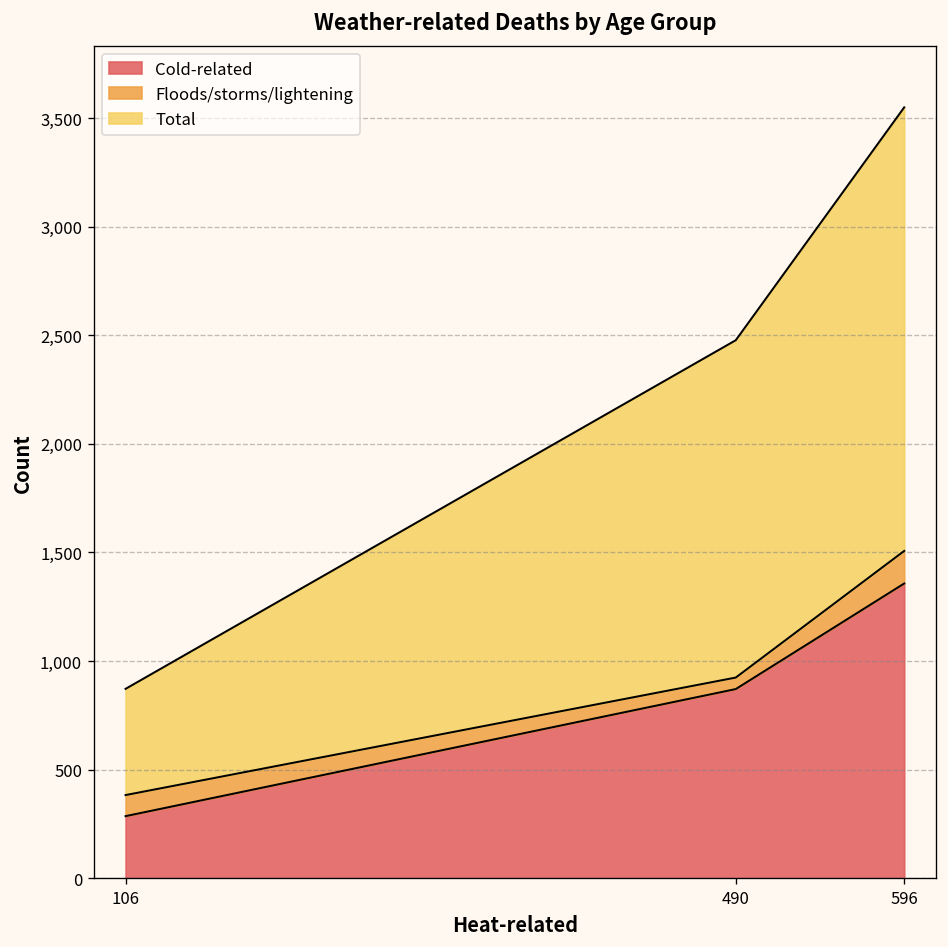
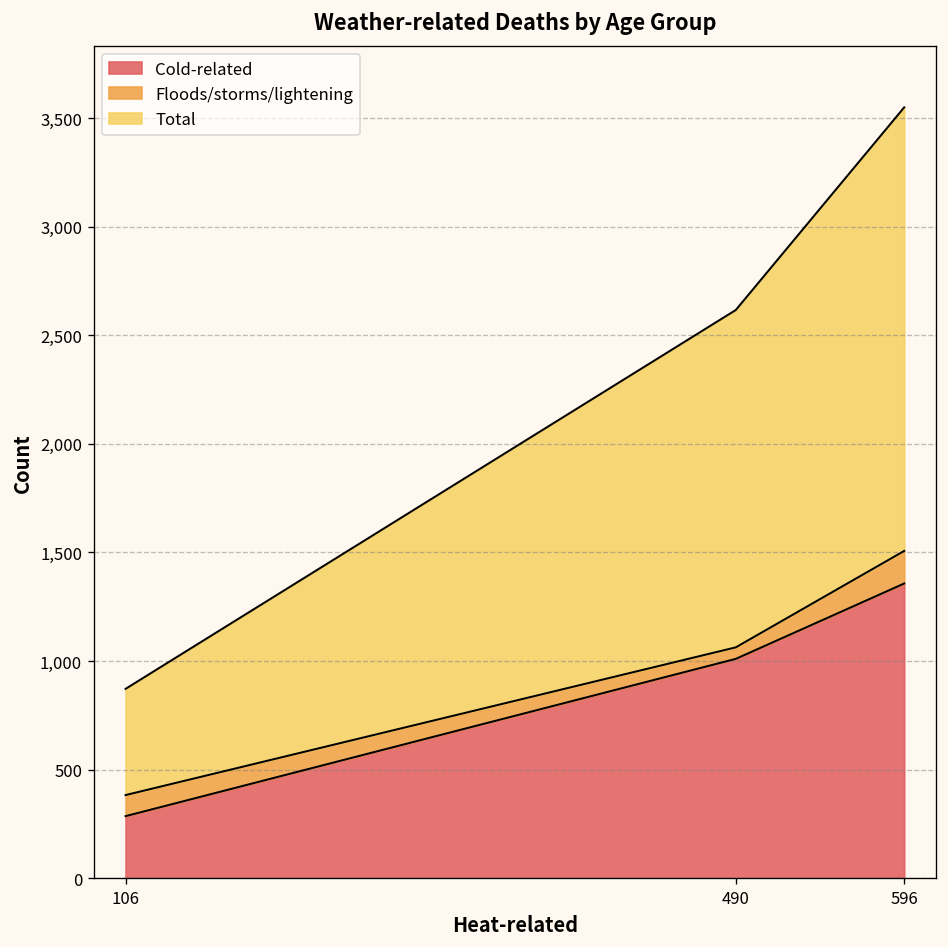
  {
    "Cold-related": {
      "106": "290",
-     "490": "870",
+     "490": "1,010",
      "596": "1,360"
    }
  }
